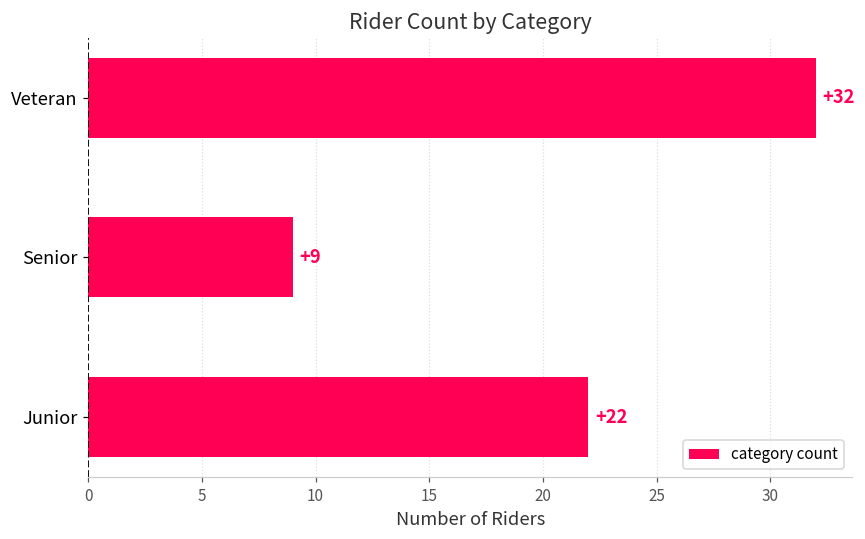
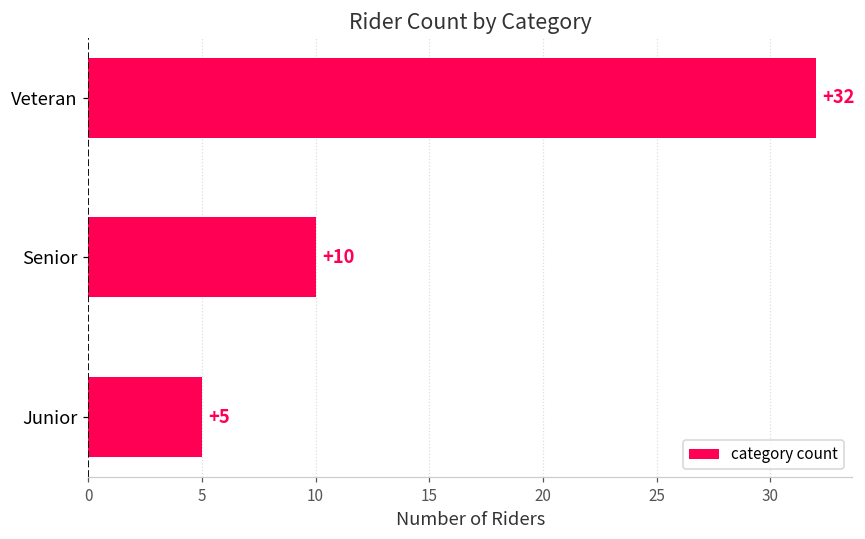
  {
    "Veteran": "+32",
-   "Senior": "+9",
-   "Junior": "+22"
+   "Senior": "+10",
+   "Junior": "+5"
  }
